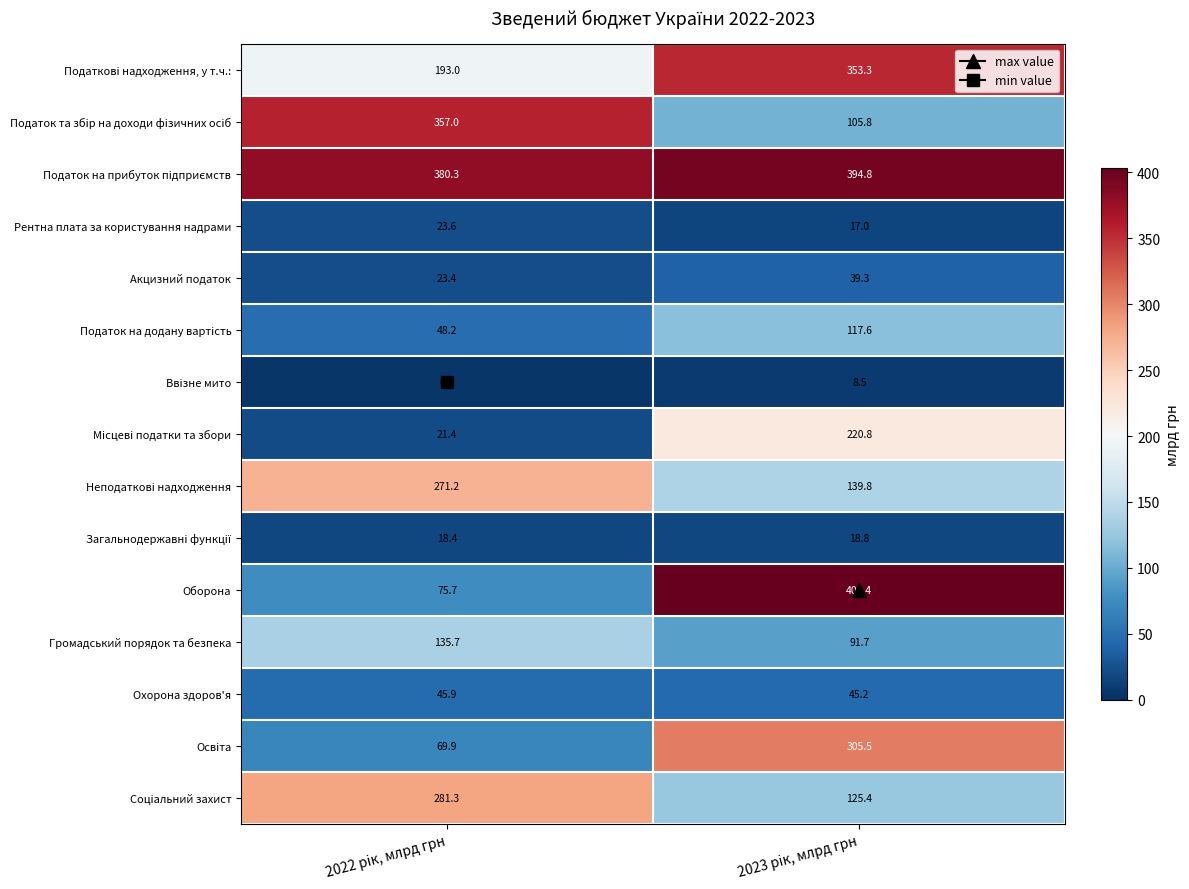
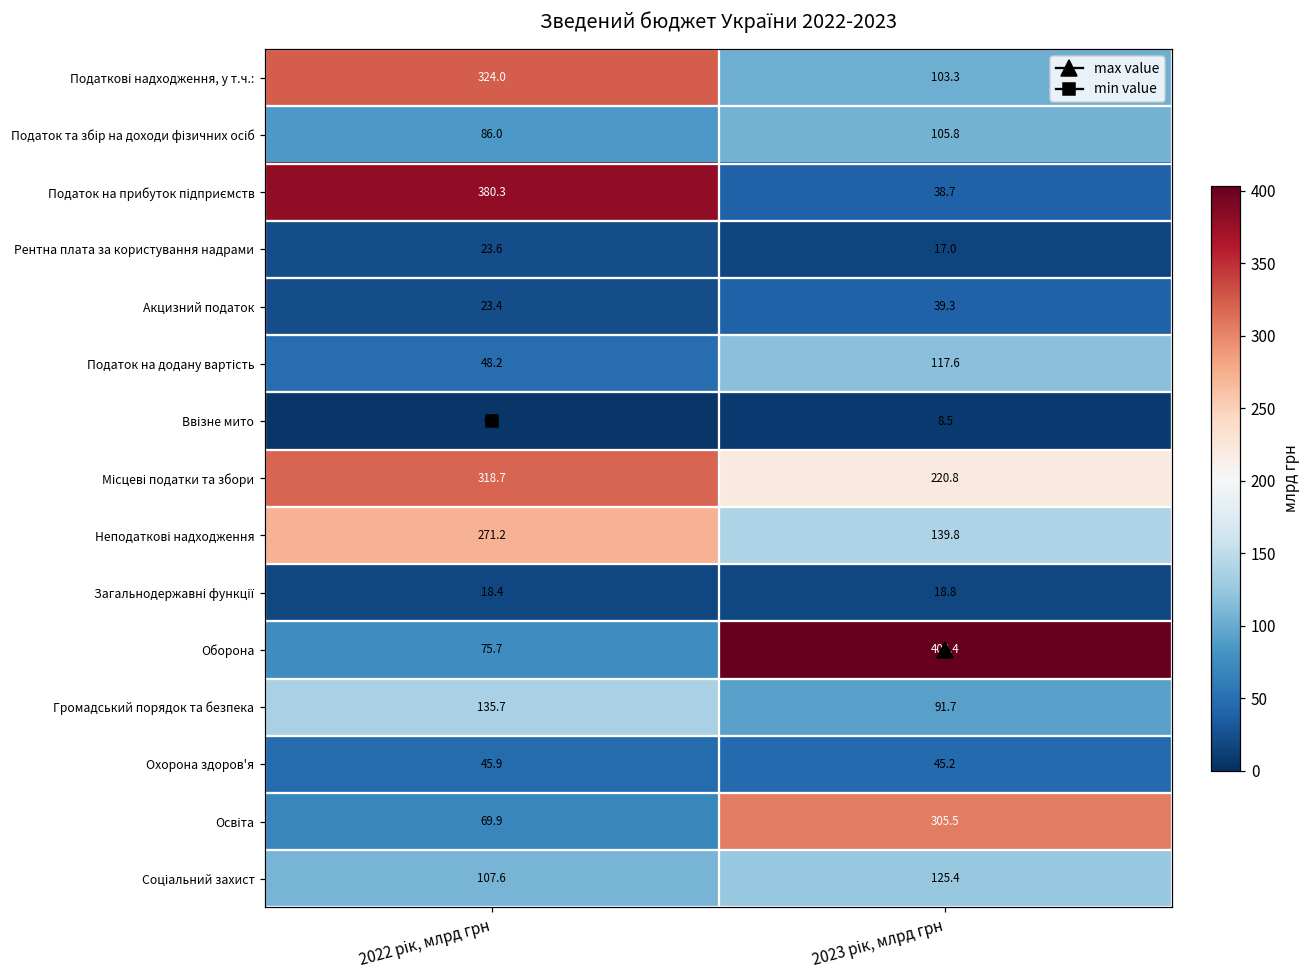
  {
    "Податкові надходження, у т.ч.:": {
-     "2022 рік, млрд грн": 193.0,
-     "2023 рік, млрд грн": 353.3
+     "2022 рік, млрд грн": 324.0,
+     "2023 рік, млрд грн": 103.3
    },
    "Податок та збір на доходи фізичних осіб": {
-     "2022 рік, млрд грн": 357.0,
+     "2022 рік, млрд грн": 86.0,
      "2023 рік, млрд грн": 105.8
    },
    "Податок на прибуток підприємств": {
      "2022 рік, млрд грн": 380.3,
-     "2023 рік, млрд грн": 394.8
+     "2023 рік, млрд грн": 38.7
    },
    "Рентна плата за користування надрами": {
      "2022 рік, млрд грн": 23.6,
      "2023 рік, млрд грн": 17.0
    },
    "Акцизний податок": {
      "2022 рік, млрд грн": 23.4,
      "2023 рік, млрд грн": 39.3
    },
    "Податок на додану вартість": {
      "2022 рік, млрд грн": 48.2,
      "2023 рік, млрд грн": 117.6
    },
    "Ввізне мито": {
      "2023 рік, млрд грн": 8.5
    },
    "Місцеві податки та збори": {
-     "2022 рік, млрд грн": 21.4,
+     "2022 рік, млрд грн": 318.7,
      "2023 рік, млрд грн": 220.8
    },
    "Неподаткові надходження": {
      "2022 рік, млрд грн": 271.2,
      "2023 рік, млрд грн": 139.8
    },
    "Загальнодержавні функції": {
      "2022 рік, млрд грн": 18.4,
      "2023 рік, млрд грн": 18.8
    },
    "Оборона": {
      "2022 рік, млрд грн": 75.7
    },
    "Громадський порядок та безпека": {
      "2022 рік, млрд грн": 135.7,
      "2023 рік, млрд грн": 91.7
    },
    "Охорона здоров'я": {
      "2022 рік, млрд грн": 45.9,
      "2023 рік, млрд грн": 45.2
    },
    "Освіта": {
      "2022 рік, млрд грн": 69.9,
      "2023 рік, млрд грн": 305.5
    },
    "Соціальний захист": {
-     "2022 рік, млрд грн": 281.3,
+     "2022 рік, млрд грн": 107.6,
      "2023 рік, млрд грн": 125.4
    }
  }
